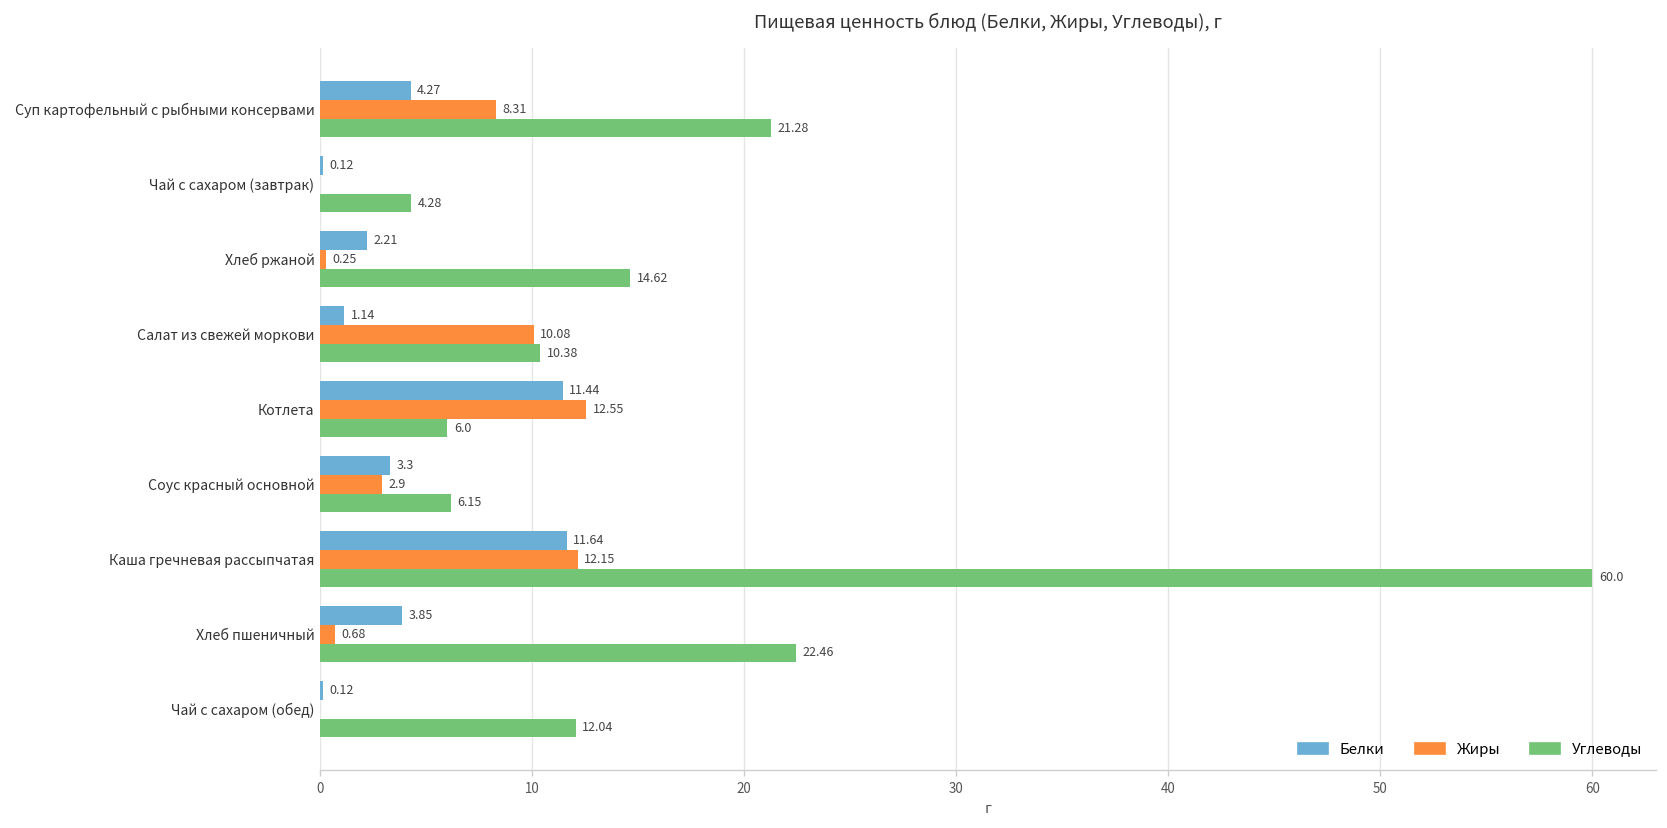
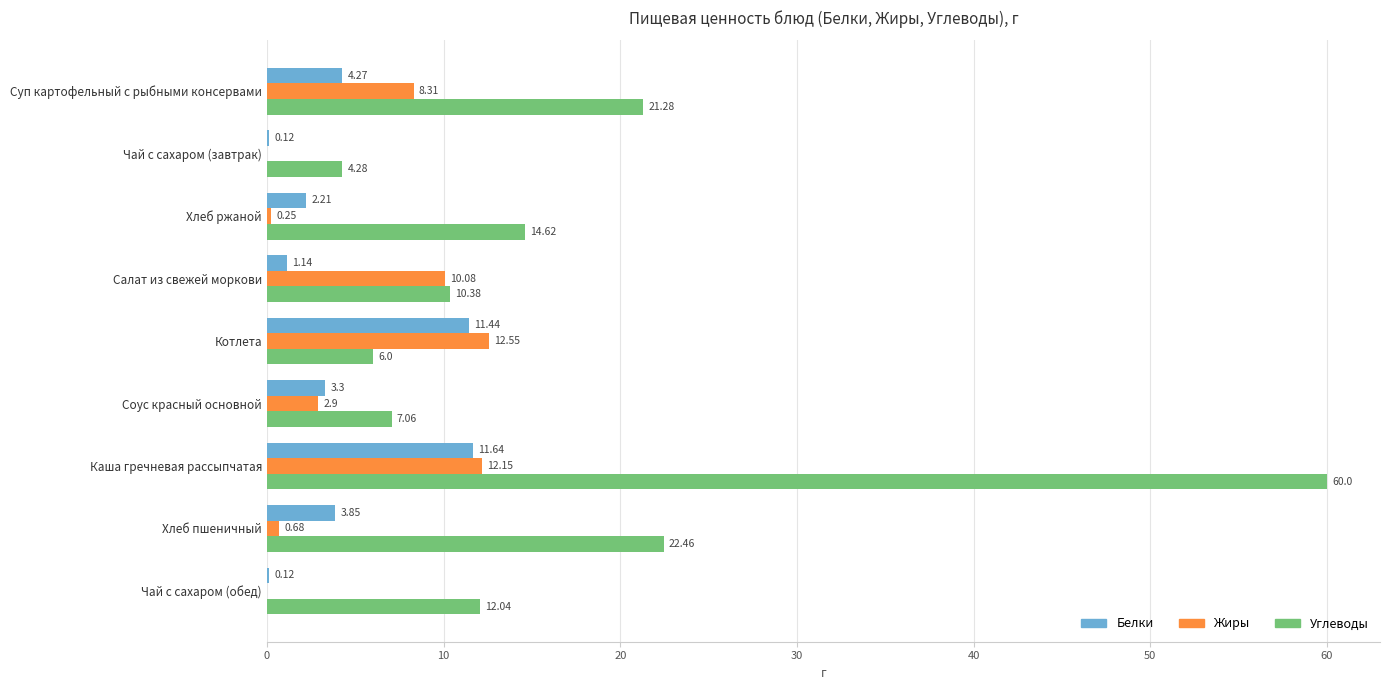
  {
    "Белки": {
      "Суп картофельный с рыбными консервами": 4.27,
      "Чай с сахаром (завтрак)": 0.12,
      "Хлеб ржаной": 2.21,
      "Салат из свежей моркови": 1.14,
      "Котлета": 11.44,
      "Соус красный основной": 3.3,
      "Каша гречневая рассыпчатая": 11.64,
      "Хлеб пшеничный": 3.85,
      "Чай с сахаром (обед)": 0.12
    },
    "Жиры": {
      "Суп картофельный с рыбными консервами": 8.31,
      "Хлеб ржаной": 0.25,
      "Салат из свежей моркови": 10.08,
      "Котлета": 12.55,
      "Соус красный основной": 2.9,
      "Каша гречневая рассыпчатая": 12.15,
      "Хлеб пшеничный": 0.68
    },
    "Углеводы": {
      "Суп картофельный с рыбными консервами": 21.28,
      "Чай с сахаром (завтрак)": 4.28,
      "Хлеб ржаной": 14.62,
      "Салат из свежей моркови": 10.38,
      "Котлета": 6.0,
-     "Соус красный основной": 6.15,
+     "Соус красный основной": 7.06,
      "Каша гречневая рассыпчатая": 60.0,
      "Хлеб пшеничный": 22.46,
      "Чай с сахаром (обед)": 12.04
    }
  }
